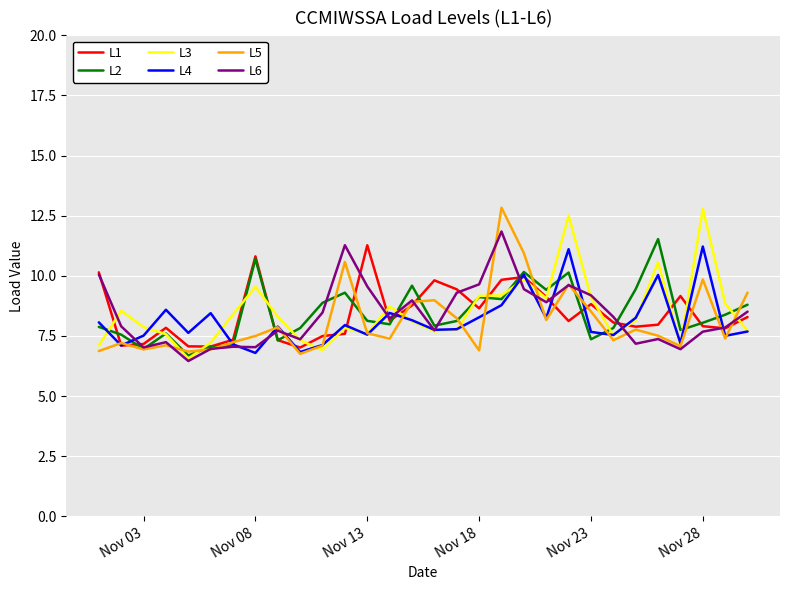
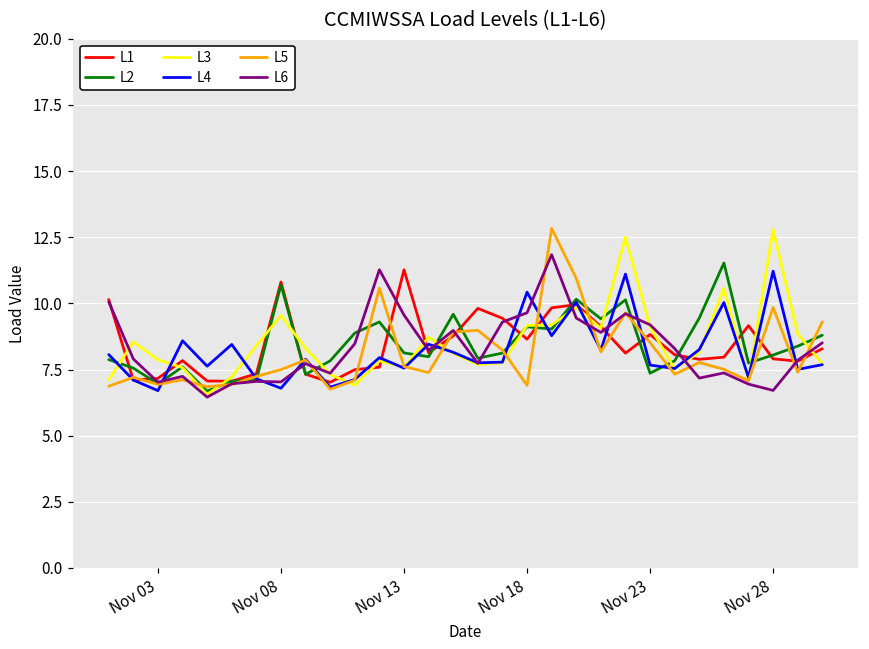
  {
    "L1": {
      "Nov 03": 7.2,
      "Nov 08": 10.8,
      "Nov 13": 11.3,
      "Nov 18": 8.6,
      "Nov 23": 8.8,
      "Nov 28": 7.9
    },
    "L2": {
      "Nov 08": 10.7,
      "Nov 13": 8.1,
      "Nov 23": 7.4,
      "Nov 28": 8.0
    },
    "L3": {
      "Nov 03": 7.9,
      "Nov 08": 9.5,
      "Nov 28": 12.8
    },
    "L4": {
-     "Nov 03": 7.5,
+     "Nov 03": 6.7,
      "Nov 08": 6.8,
-     "Nov 18": 8.3,
+     "Nov 18": 10.4,
      "Nov 23": 7.7,
      "Nov 28": 11.2
    },
    "L5": {
      "Nov 08": 7.5,
      "Nov 18": 6.9,
      "Nov 23": 8.5,
      "Nov 28": 9.9
    },
    "L6": {
      "Nov 08": 7.0,
      "Nov 13": 9.6,
      "Nov 18": 9.6,
-     "Nov 28": 7.7
+     "Nov 28": 6.7
    }
  }
